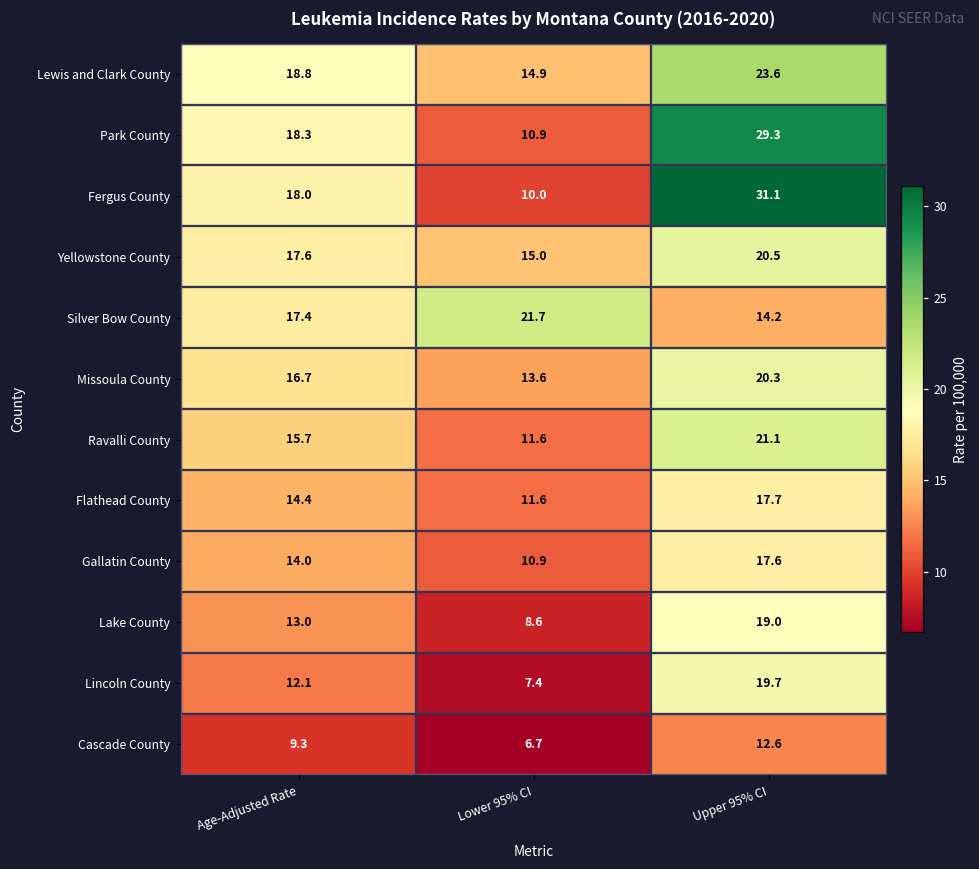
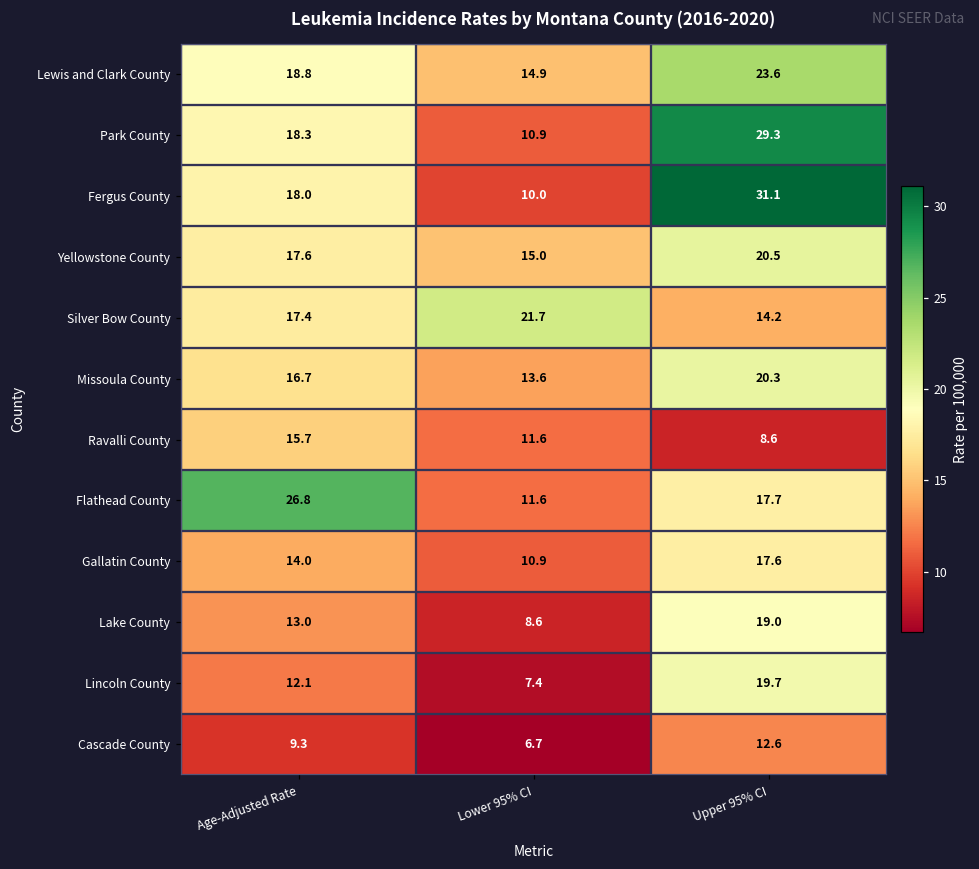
  {
    "Lewis and Clark County": {
      "Age-Adjusted Rate": 18.8,
      "Lower 95% CI": 14.9,
      "Upper 95% CI": 23.6
    },
    "Park County": {
      "Age-Adjusted Rate": 18.3,
      "Lower 95% CI": 10.9,
      "Upper 95% CI": 29.3
    },
    "Fergus County": {
      "Age-Adjusted Rate": 18.0,
      "Lower 95% CI": 10.0,
      "Upper 95% CI": 31.1
    },
    "Yellowstone County": {
      "Age-Adjusted Rate": 17.6,
      "Lower 95% CI": 15.0,
      "Upper 95% CI": 20.5
    },
    "Silver Bow County": {
      "Age-Adjusted Rate": 17.4,
      "Lower 95% CI": 21.7,
      "Upper 95% CI": 14.2
    },
    "Missoula County": {
      "Age-Adjusted Rate": 16.7,
      "Lower 95% CI": 13.6,
      "Upper 95% CI": 20.3
    },
    "Ravalli County": {
      "Age-Adjusted Rate": 15.7,
      "Lower 95% CI": 11.6,
-     "Upper 95% CI": 21.1
+     "Upper 95% CI": 8.6
    },
    "Flathead County": {
-     "Age-Adjusted Rate": 14.4,
+     "Age-Adjusted Rate": 26.8,
      "Lower 95% CI": 11.6,
      "Upper 95% CI": 17.7
    },
    "Gallatin County": {
      "Age-Adjusted Rate": 14.0,
      "Lower 95% CI": 10.9,
      "Upper 95% CI": 17.6
    },
    "Lake County": {
      "Age-Adjusted Rate": 13.0,
      "Lower 95% CI": 8.6,
      "Upper 95% CI": 19.0
    },
    "Lincoln County": {
      "Age-Adjusted Rate": 12.1,
      "Lower 95% CI": 7.4,
      "Upper 95% CI": 19.7
    },
    "Cascade County": {
      "Age-Adjusted Rate": 9.3,
      "Lower 95% CI": 6.7,
      "Upper 95% CI": 12.6
    }
  }
